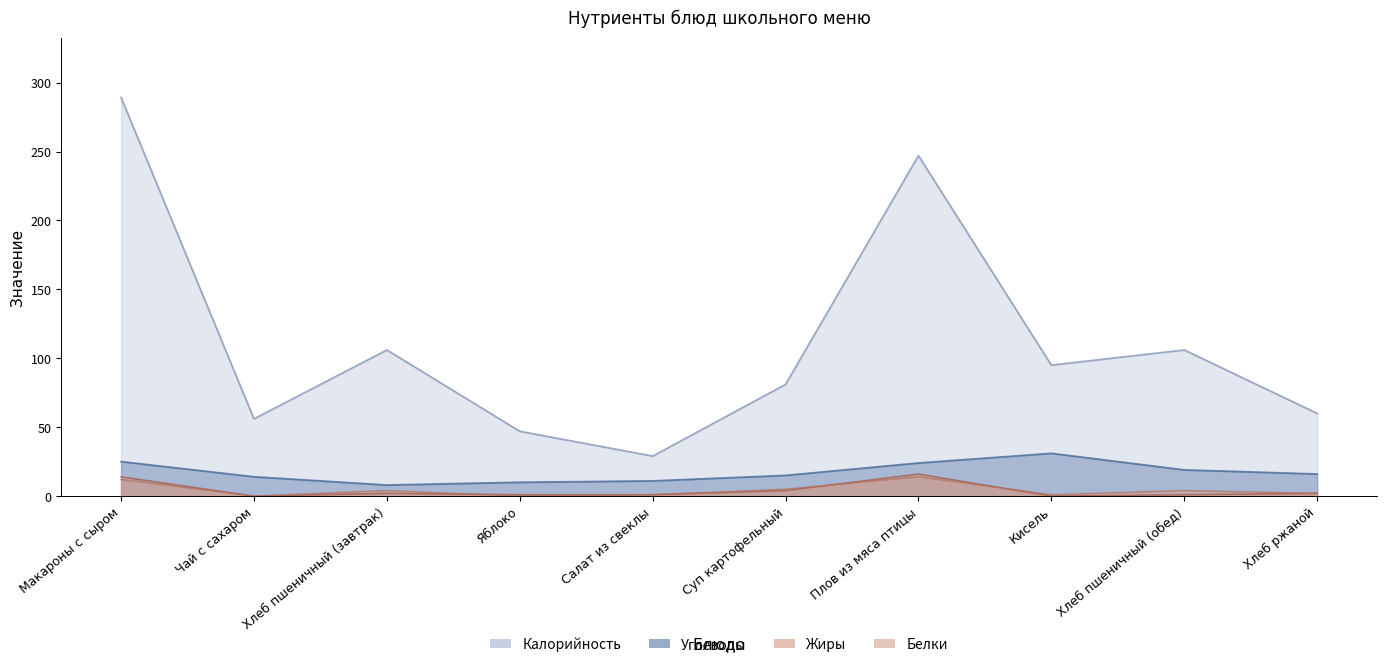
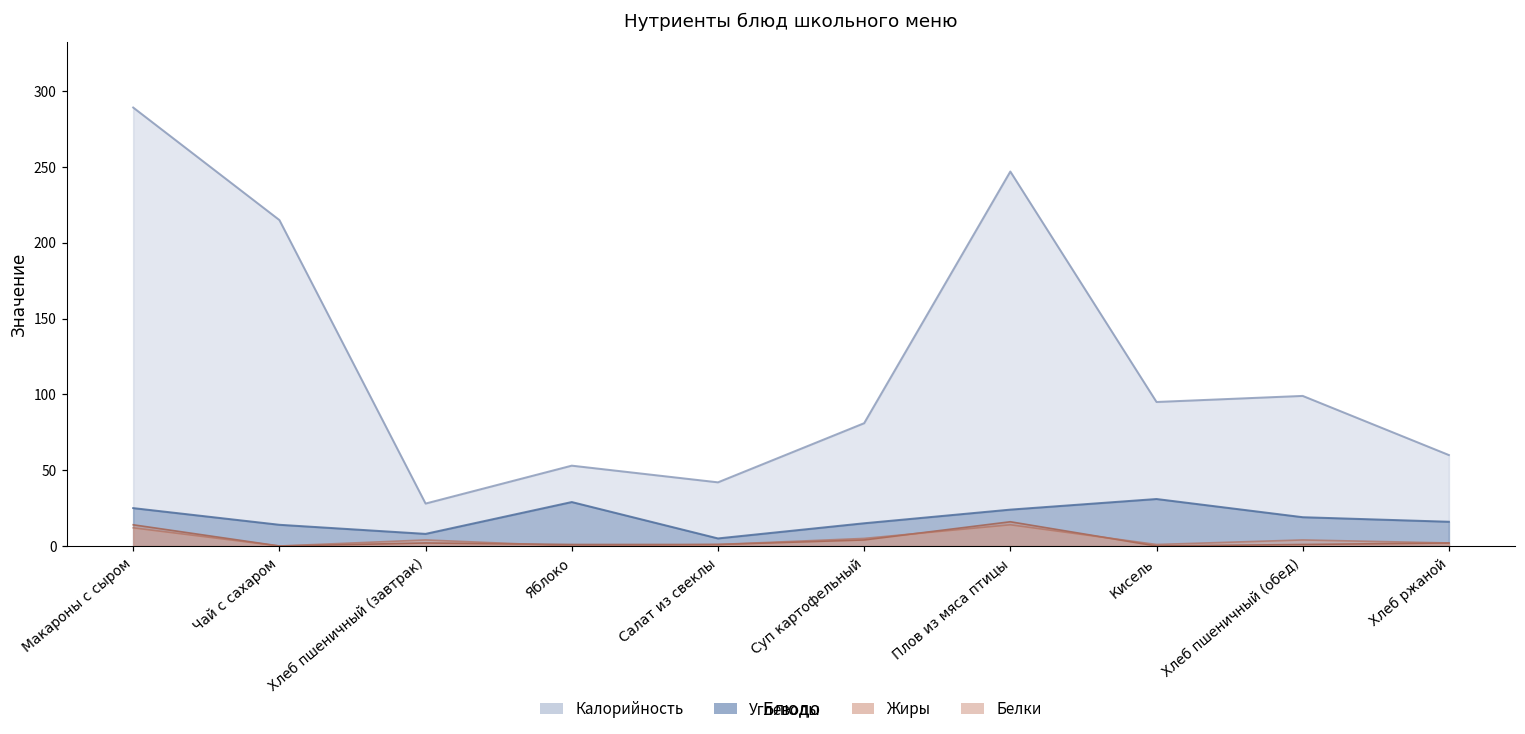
  {
    "Калорийность": {
      "Макароны с сыром": 289,
-     "Чай с сахаром": 56,
-     "Хлеб пшеничный (завтрак)": 106,
-     "Яблоко": 47,
-     "Салат из свеклы": 29,
+     "Чай с сахаром": 215,
+     "Хлеб пшеничный (завтрак)": 28,
+     "Яблоко": 53,
+     "Салат из свеклы": 42,
      "Суп картофельный": 81,
      "Плов из мяса птицы": 247,
      "Кисель": 95,
-     "Хлеб пшеничный (обед)": 106,
+     "Хлеб пшеничный (обед)": 99,
      "Хлеб ржаной": 60
    },
    "Углеводы": {
      "Макароны с сыром": 25,
      "Чай с сахаром": 14,
      "Хлеб пшеничный (завтрак)": 8,
-     "Яблоко": 10,
-     "Салат из свеклы": 11,
+     "Яблоко": 29,
+     "Салат из свеклы": 5,
      "Суп картофельный": 15,
      "Плов из мяса птицы": 24,
      "Кисель": 31,
      "Хлеб пшеничный (обед)": 19,
      "Хлеб ржаной": 16
    }
  }
